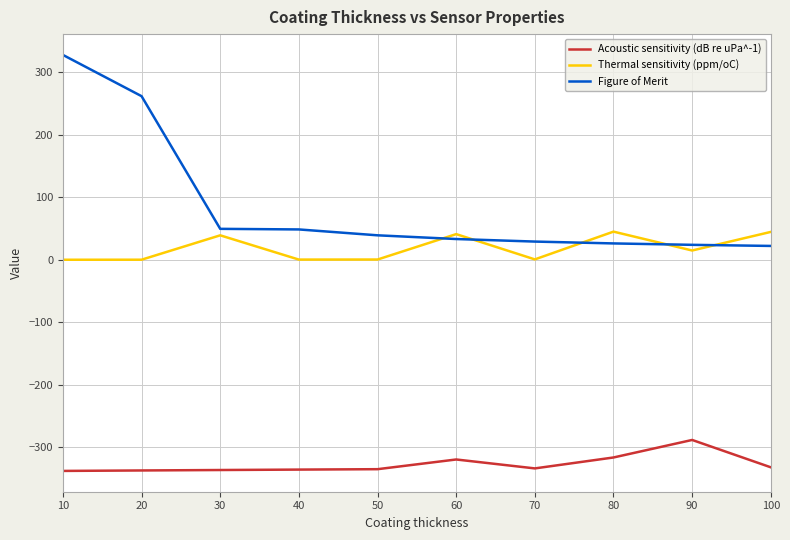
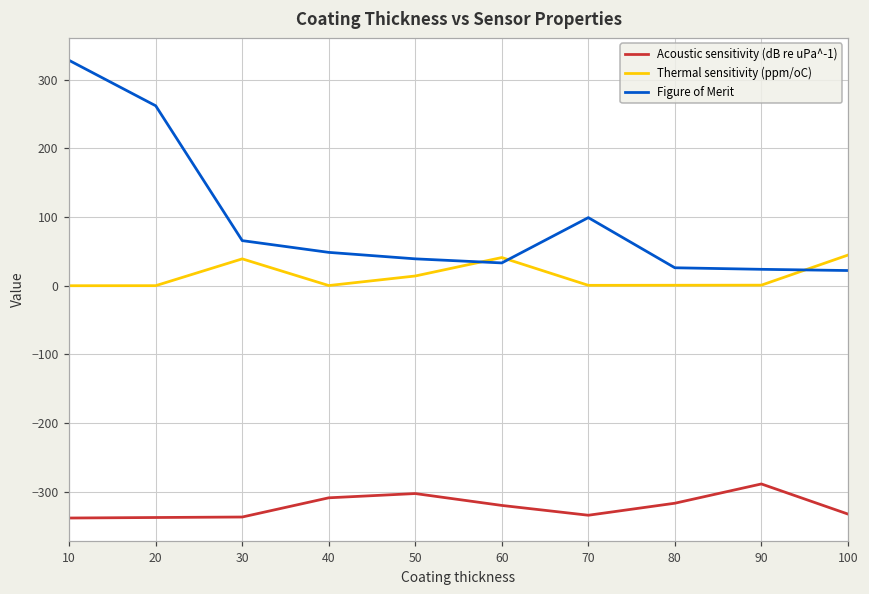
  {
    "Acoustic sensitivity (dB re uPa^-1)": {
      "10": -340,
      "20": -340,
      "30": -340,
-     "40": -340,
-     "50": -340,
+     "40": -310,
+     "50": -300,
      "60": -320,
      "70": -330,
      "80": -320,
      "90": -290,
      "100": -330
    },
    "Thermal sensitivity (ppm/oC)": {
      "10": 0,
      "20": 0,
      "30": 40,
      "40": 0,
-     "50": 0,
+     "50": 10,
      "60": 40,
      "70": 0,
-     "80": 50,
-     "90": 10,
+     "80": 0,
+     "90": 0,
      "100": 40
    },
    "Figure of Merit": {
      "10": 330,
      "20": 260,
-     "30": 50,
+     "30": 70,
      "40": 50,
      "50": 40,
      "60": 30,
-     "70": 30,
+     "70": 100,
      "80": 30,
      "90": 20,
      "100": 20
    }
  }
